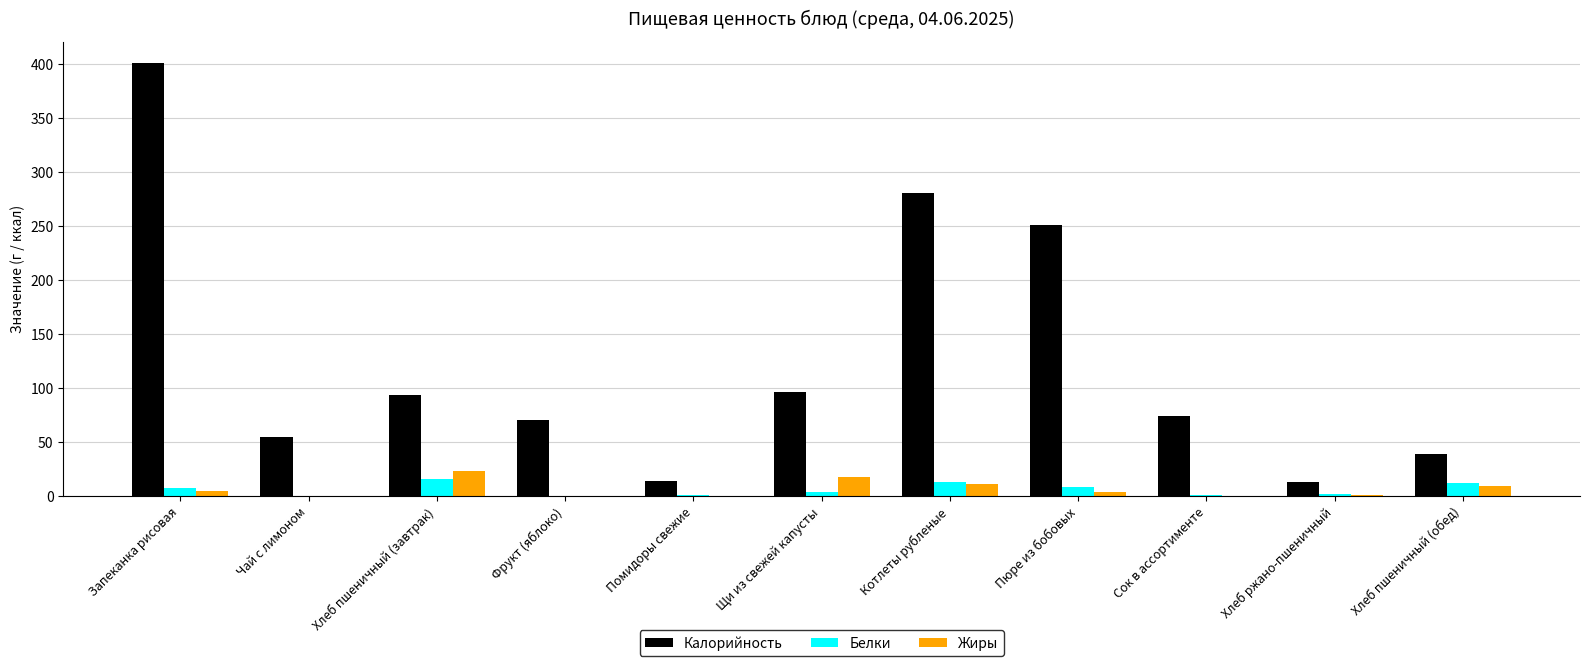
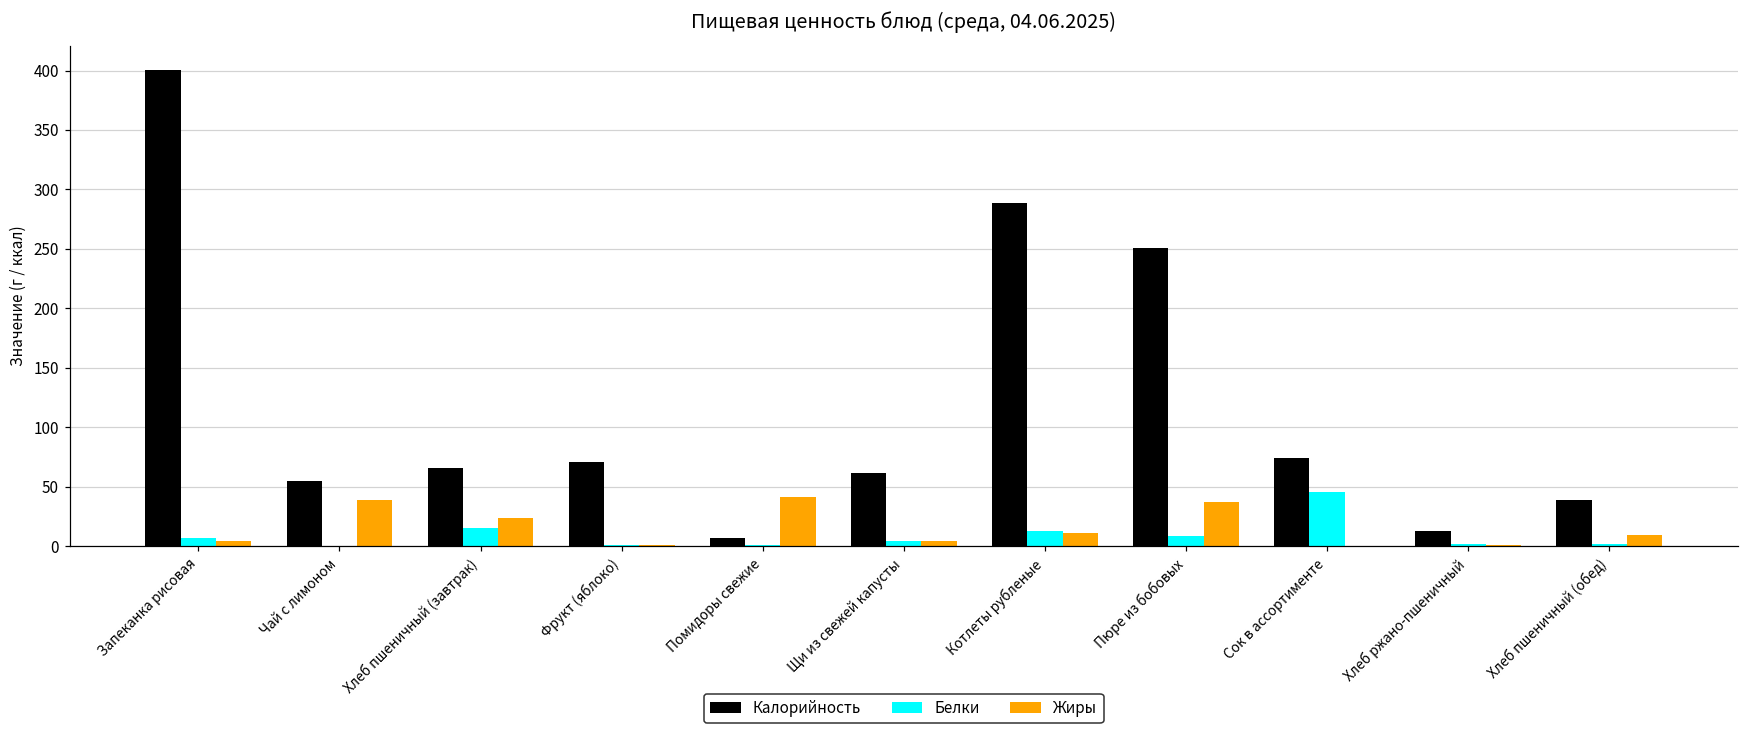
  {
    "Калорийность": {
      "Запеканка рисовая": 401,
      "Чай с лимоном": 55,
-     "Хлеб пшеничный (завтрак)": 94,
+     "Хлеб пшеничный (завтрак)": 66,
      "Фрукт (яблоко)": 71,
-     "Помидоры свежие": 14,
-     "Щи из свежей капусты": 97,
-     "Котлеты рубленые": 281,
+     "Помидоры свежие": 7,
+     "Щи из свежей капусты": 62,
+     "Котлеты рубленые": 289,
      "Пюре из бобовых": 251,
      "Сок в ассортименте": 74,
      "Хлеб ржано-пшеничный": 13,
      "Хлеб пшеничный (обед)": 39
    },
    "Белки": {
      "Запеканка рисовая": 7,
      "Хлеб пшеничный (завтрак)": 16,
      "Щи из свежей капусты": 4,
      "Котлеты рубленые": 13,
      "Пюре из бобовых": 8,
-     "Сок в ассортименте": 1,
-     "Хлеб пшеничный (обед)": 12
+     "Сок в ассортименте": 46,
+     "Хлеб пшеничный (обед)": 2
    },
    "Жиры": {
      "Запеканка рисовая": 5,
-     "Чай с лимоном": 0,
+     "Чай с лимоном": 39,
      "Хлеб пшеничный (завтрак)": 23,
-     "Помидоры свежие": 0,
-     "Щи из свежей капусты": 18,
+     "Помидоры свежие": 42,
+     "Щи из свежей капусты": 5,
      "Котлеты рубленые": 11,
-     "Пюре из бобовых": 4,
+     "Пюре из бобовых": 37,
      "Хлеб пшеничный (обед)": 9
    }
  }
